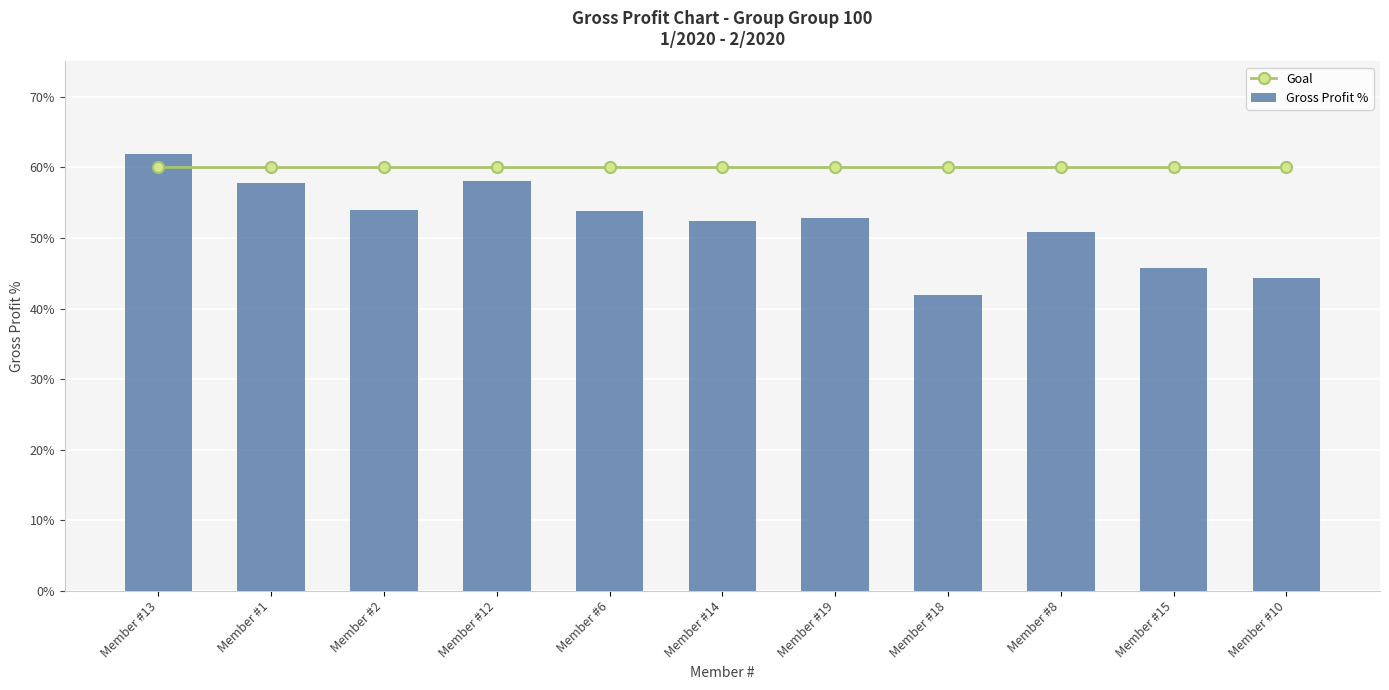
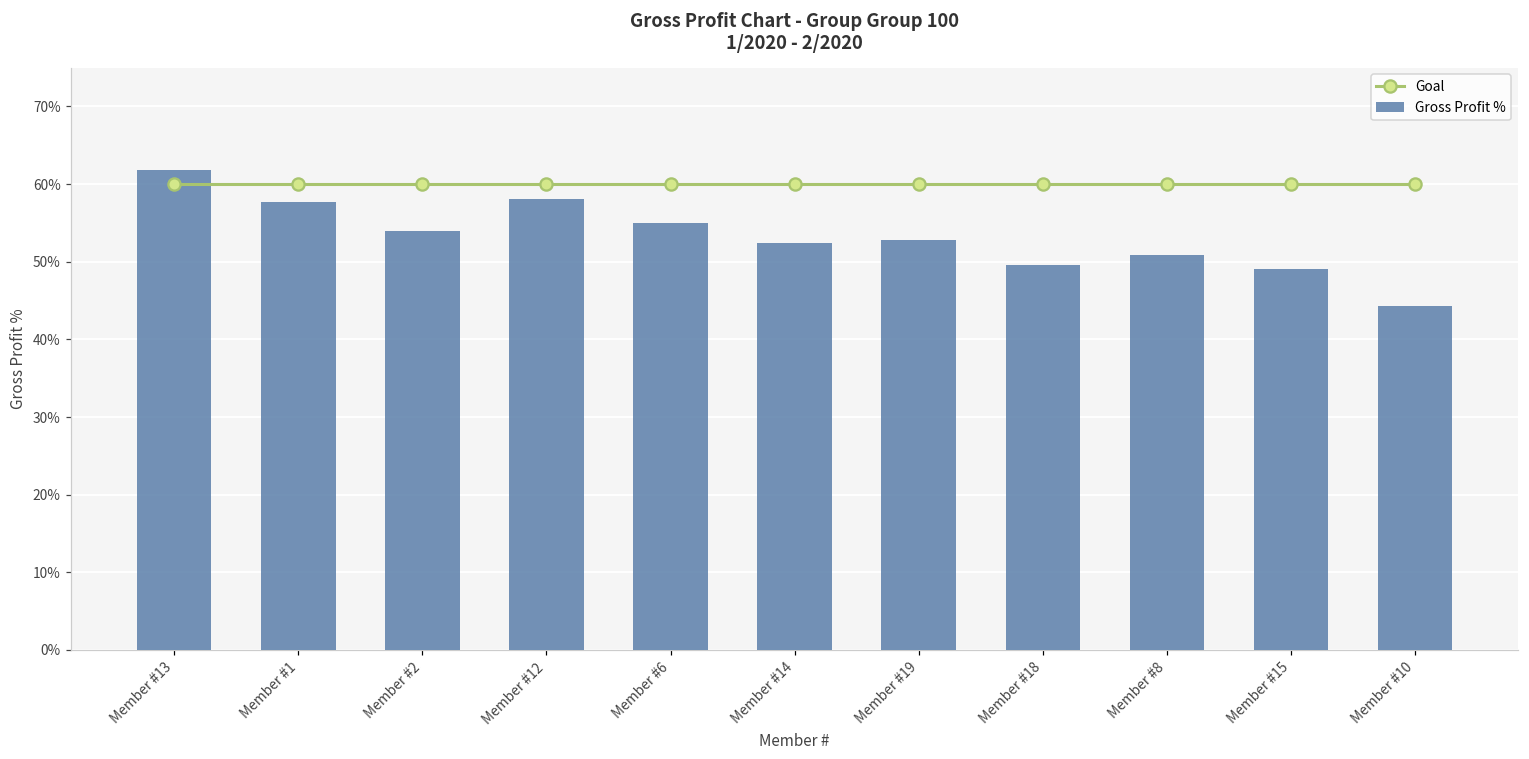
  {
    "Goal": {
      "Member #13": "60%",
      "Member #1": "60%",
      "Member #2": "60%",
      "Member #12": "60%",
      "Member #6": "60%",
      "Member #14": "60%",
      "Member #19": "60%",
      "Member #18": "60%",
      "Member #8": "60%",
      "Member #15": "60%",
      "Member #10": "60%"
    },
    "Gross Profit %": {
      "Member #13": "62%",
      "Member #1": "58%",
      "Member #2": "54%",
      "Member #12": "58%",
-     "Member #6": "54%",
+     "Member #6": "55%",
      "Member #14": "52%",
      "Member #19": "53%",
-     "Member #18": "42%",
+     "Member #18": "50%",
      "Member #8": "51%",
-     "Member #15": "46%",
+     "Member #15": "49%",
      "Member #10": "44%"
    }
  }
